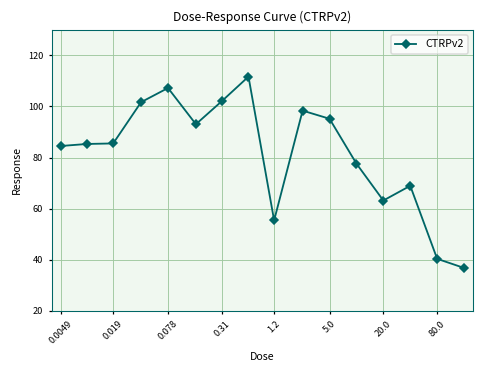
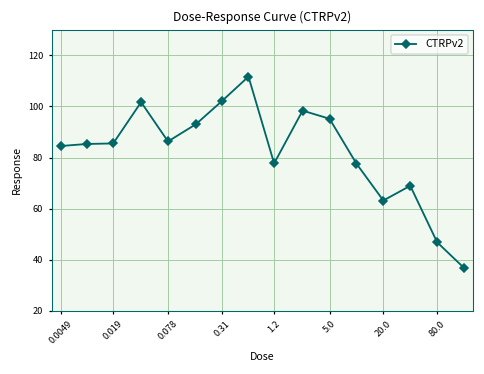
  {
    "0.0049": 85,
    "0.019": 86,
-   "0.078": 107,
+   "0.078": 86,
    "0.31": 102,
-   "1.2": 55,
+   "1.2": 78,
    "5.0": 95,
    "20.0": 63,
-   "80.0": 40
+   "80.0": 47
  }
